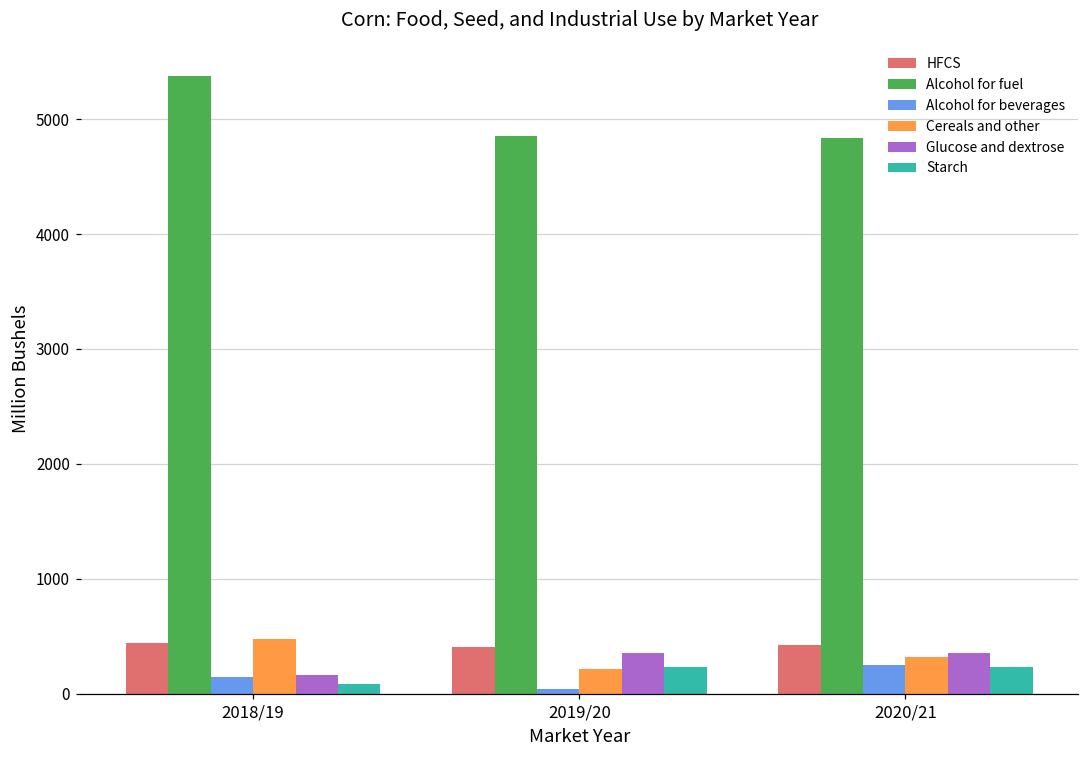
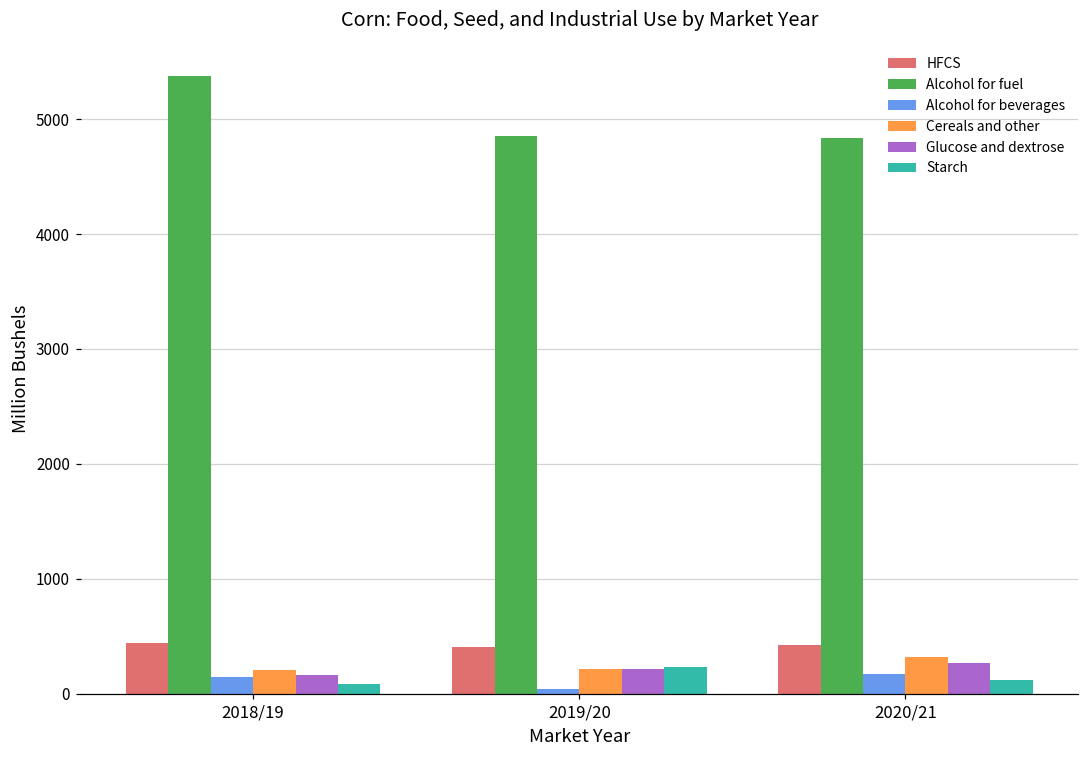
  {
    "HFCS": {
      "2018/19": 440,
      "2019/20": 410,
      "2020/21": 430
    },
    "Alcohol for fuel": {
      "2018/19": 5380,
      "2019/20": 4850,
      "2020/21": 4840
    },
    "Alcohol for beverages": {
      "2018/19": 150,
      "2019/20": 40,
-     "2020/21": 250
+     "2020/21": 170
    },
    "Cereals and other": {
-     "2018/19": 480,
+     "2018/19": 210,
      "2019/20": 220,
      "2020/21": 320
    },
    "Glucose and dextrose": {
      "2018/19": 170,
-     "2019/20": 360,
-     "2020/21": 360
+     "2019/20": 210,
+     "2020/21": 270
    },
    "Starch": {
      "2018/19": 80,
      "2019/20": 230,
-     "2020/21": 230
+     "2020/21": 120
    }
  }
